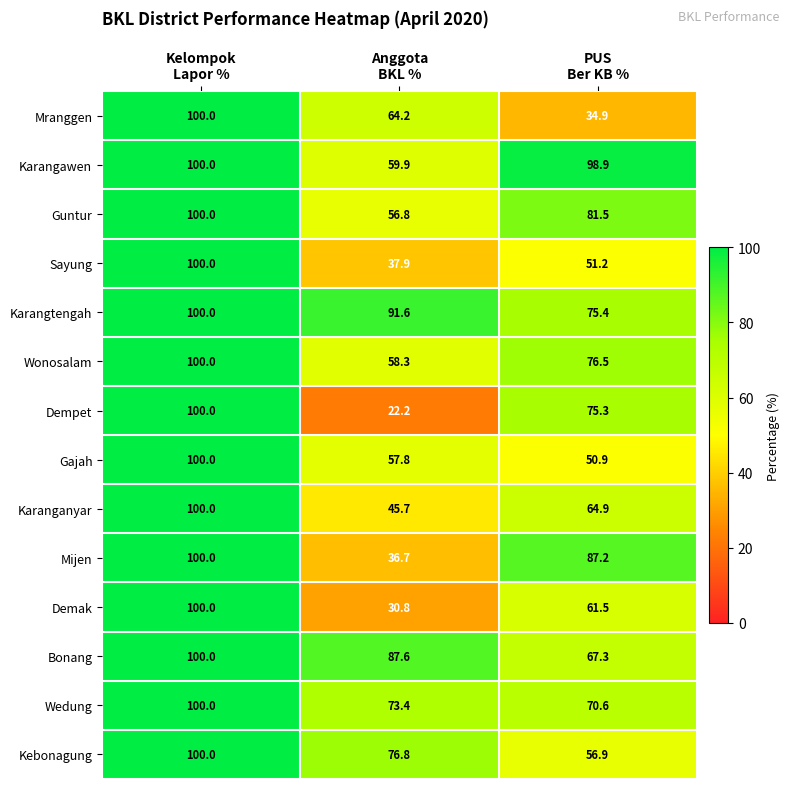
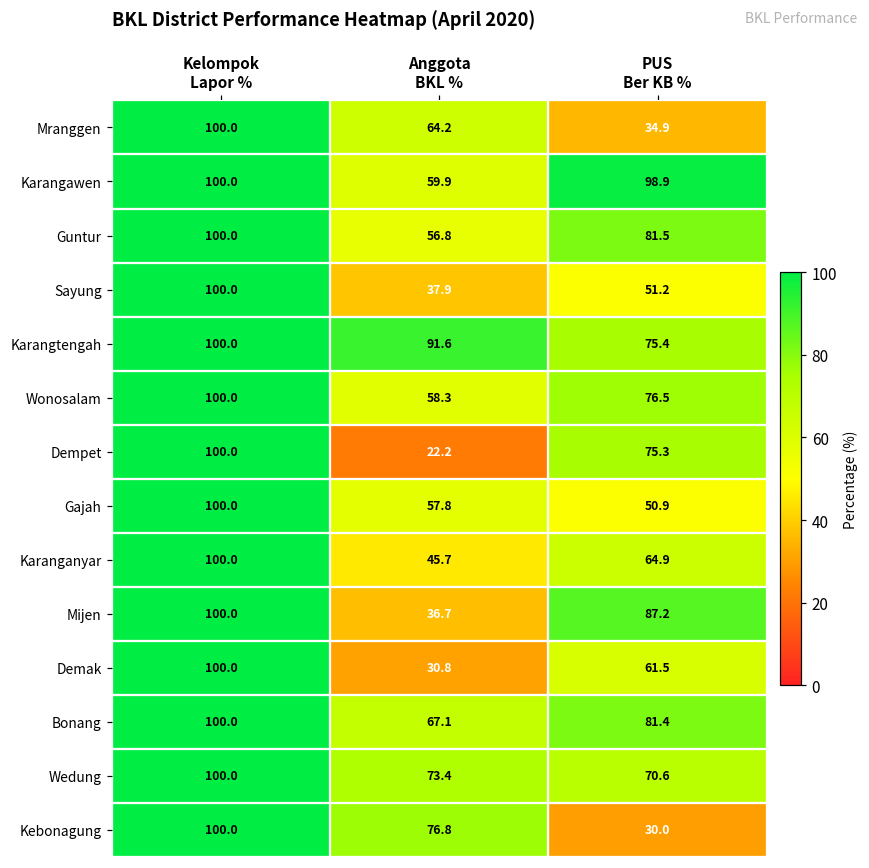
  {
    "Mranggen": {
      "Kelompok Lapor %": 100.0,
      "Anggota BKL %": 64.2,
      "PUS Ber KB %": 34.9
    },
    "Karangawen": {
      "Kelompok Lapor %": 100.0,
      "Anggota BKL %": 59.9,
      "PUS Ber KB %": 98.9
    },
    "Guntur": {
      "Kelompok Lapor %": 100.0,
      "Anggota BKL %": 56.8,
      "PUS Ber KB %": 81.5
    },
    "Sayung": {
      "Kelompok Lapor %": 100.0,
      "Anggota BKL %": 37.9,
      "PUS Ber KB %": 51.2
    },
    "Karangtengah": {
      "Kelompok Lapor %": 100.0,
      "Anggota BKL %": 91.6,
      "PUS Ber KB %": 75.4
    },
    "Wonosalam": {
      "Kelompok Lapor %": 100.0,
      "Anggota BKL %": 58.3,
      "PUS Ber KB %": 76.5
    },
    "Dempet": {
      "Kelompok Lapor %": 100.0,
      "Anggota BKL %": 22.2,
      "PUS Ber KB %": 75.3
    },
    "Gajah": {
      "Kelompok Lapor %": 100.0,
      "Anggota BKL %": 57.8,
      "PUS Ber KB %": 50.9
    },
    "Karanganyar": {
      "Kelompok Lapor %": 100.0,
      "Anggota BKL %": 45.7,
      "PUS Ber KB %": 64.9
    },
    "Mijen": {
      "Kelompok Lapor %": 100.0,
      "Anggota BKL %": 36.7,
      "PUS Ber KB %": 87.2
    },
    "Demak": {
      "Kelompok Lapor %": 100.0,
      "Anggota BKL %": 30.8,
      "PUS Ber KB %": 61.5
    },
    "Bonang": {
      "Kelompok Lapor %": 100.0,
-     "Anggota BKL %": 87.6,
-     "PUS Ber KB %": 67.3
+     "Anggota BKL %": 67.1,
+     "PUS Ber KB %": 81.4
    },
    "Wedung": {
      "Kelompok Lapor %": 100.0,
      "Anggota BKL %": 73.4,
      "PUS Ber KB %": 70.6
    },
    "Kebonagung": {
      "Kelompok Lapor %": 100.0,
      "Anggota BKL %": 76.8,
-     "PUS Ber KB %": 56.9
+     "PUS Ber KB %": 30.0
    }
  }
